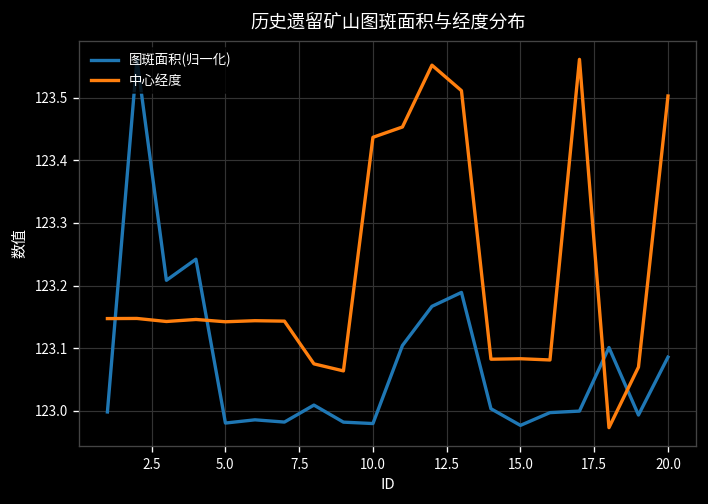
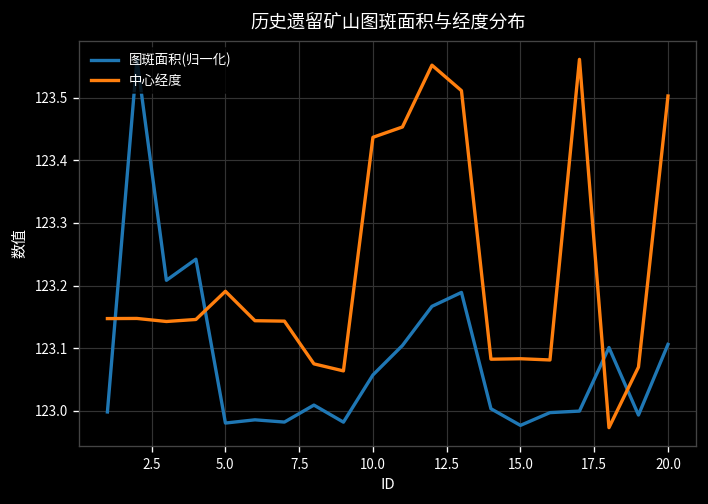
  {
    "图斑面积(归一化)": {
      "5.0": 122.98,
-     "10.0": 122.98,
+     "10.0": 123.06,
      "15.0": 122.98,
-     "20.0": 123.09
+     "20.0": 123.11
    },
    "中心经度": {
-     "5.0": 123.14,
+     "5.0": 123.19,
      "10.0": 123.44,
      "15.0": 123.08,
      "20.0": 123.50
    }
  }
